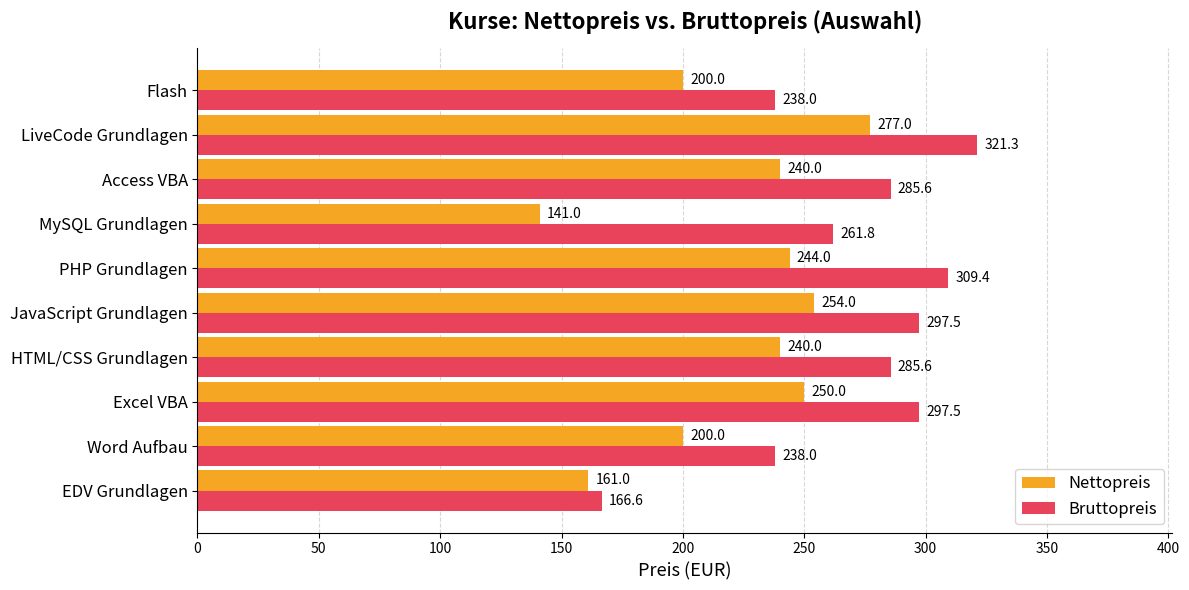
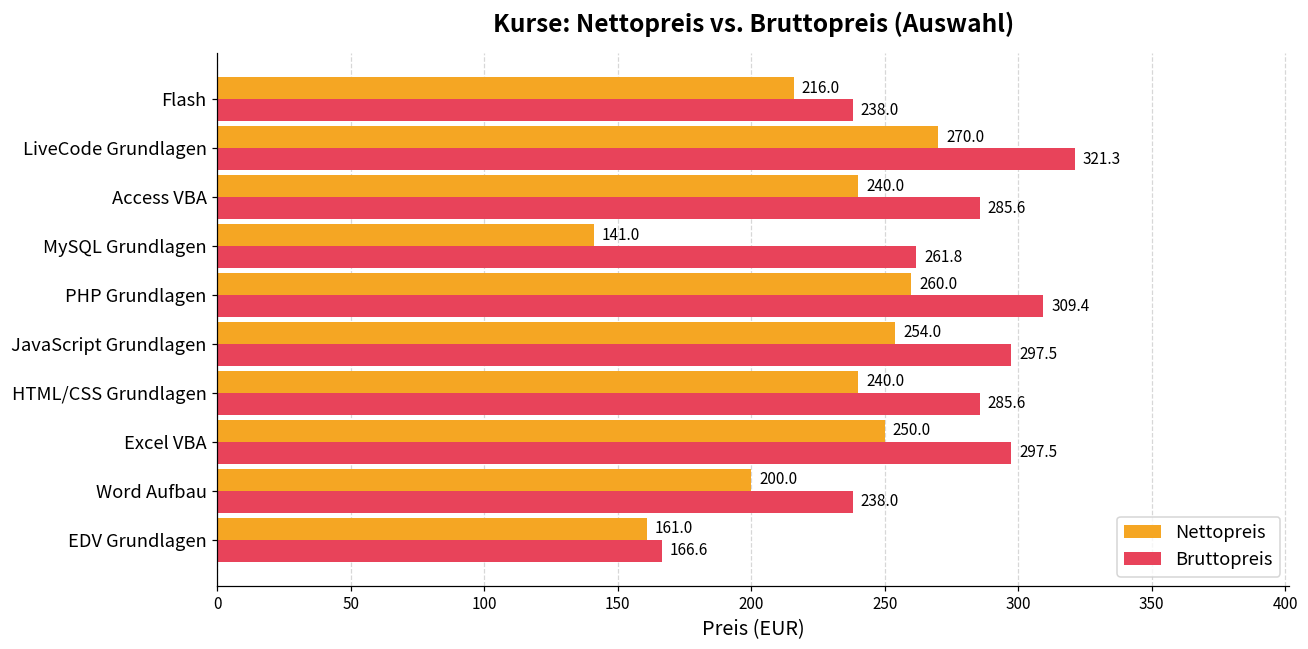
  {
    "Nettopreis": {
-     "Flash": 200.0,
-     "LiveCode Grundlagen": 277.0,
+     "Flash": 216.0,
+     "LiveCode Grundlagen": 270.0,
      "Access VBA": 240.0,
      "MySQL Grundlagen": 141.0,
-     "PHP Grundlagen": 244.0,
+     "PHP Grundlagen": 260.0,
      "JavaScript Grundlagen": 254.0,
      "HTML/CSS Grundlagen": 240.0,
      "Excel VBA": 250.0,
      "Word Aufbau": 200.0,
      "EDV Grundlagen": 161.0
    },
    "Bruttopreis": {
      "Flash": 238.0,
      "LiveCode Grundlagen": 321.3,
      "Access VBA": 285.6,
      "MySQL Grundlagen": 261.8,
      "PHP Grundlagen": 309.4,
      "JavaScript Grundlagen": 297.5,
      "HTML/CSS Grundlagen": 285.6,
      "Excel VBA": 297.5,
      "Word Aufbau": 238.0,
      "EDV Grundlagen": 166.6
    }
  }
